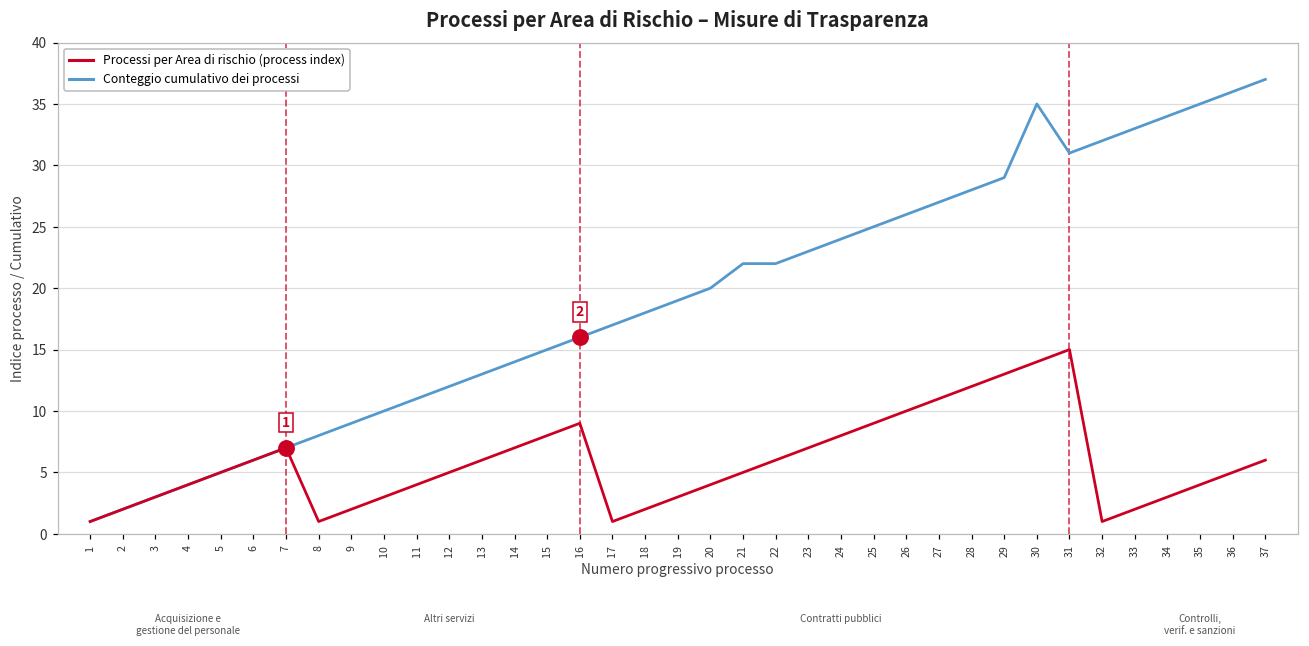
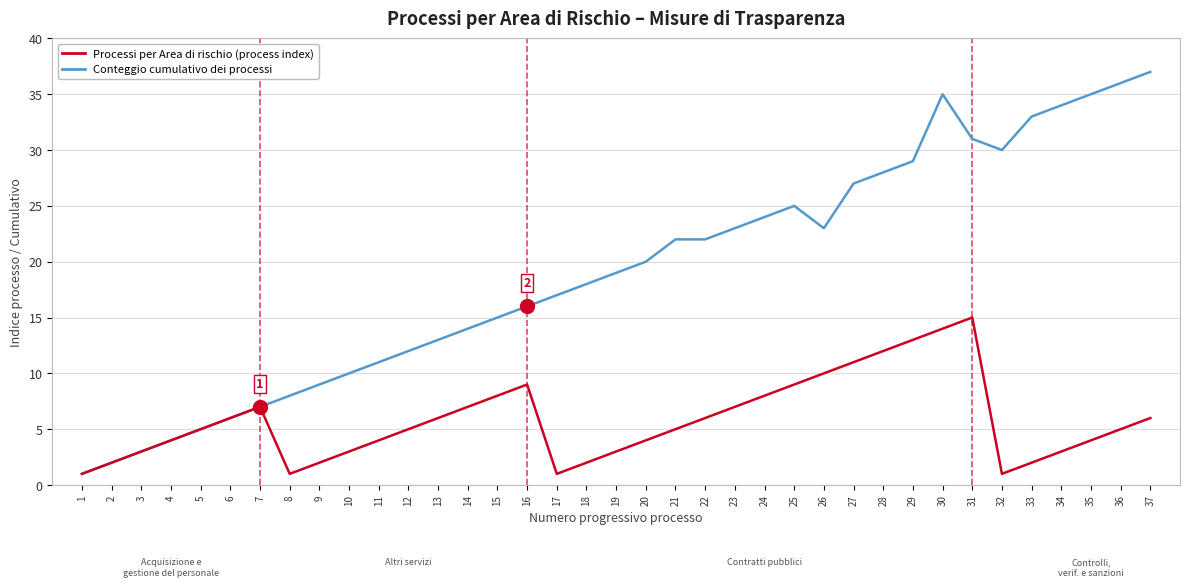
  {
    "Conteggio cumulativo dei processi": {
      "8": 8,
      "9": 9,
      "10": 10,
      "11": 11,
      "12": 12,
      "13": 13,
      "14": 14,
      "15": 15,
      "17": 17,
      "18": 18,
      "19": 19,
      "20": 20,
      "21": 22,
      "22": 22,
      "23": 23,
      "24": 24,
      "25": 25,
-     "26": 26,
+     "26": 23,
      "27": 27,
      "28": 28,
      "29": 29,
      "30": 35,
      "31": 31,
-     "32": 32,
+     "32": 30,
      "33": 33,
      "34": 34,
      "35": 35,
      "36": 36,
      "37": 37
    }
  }
